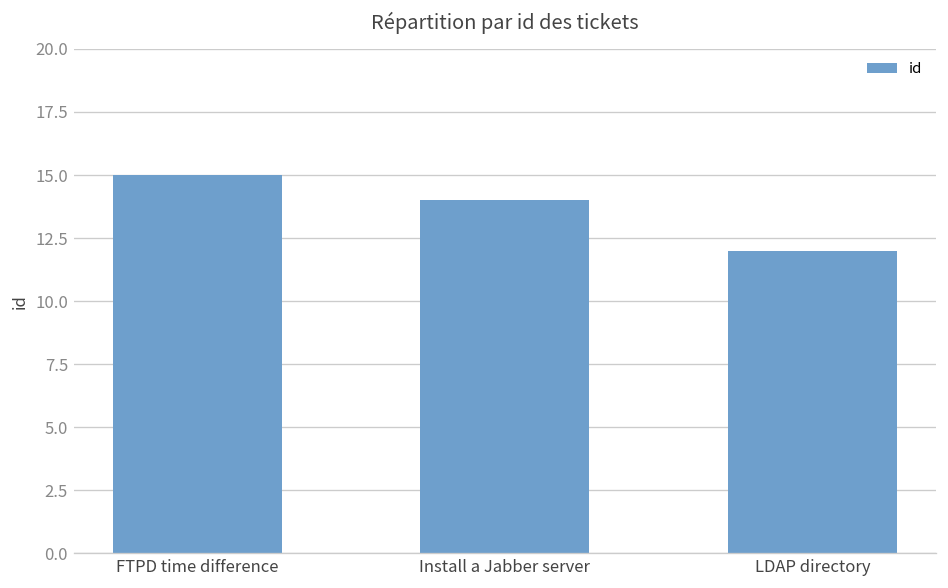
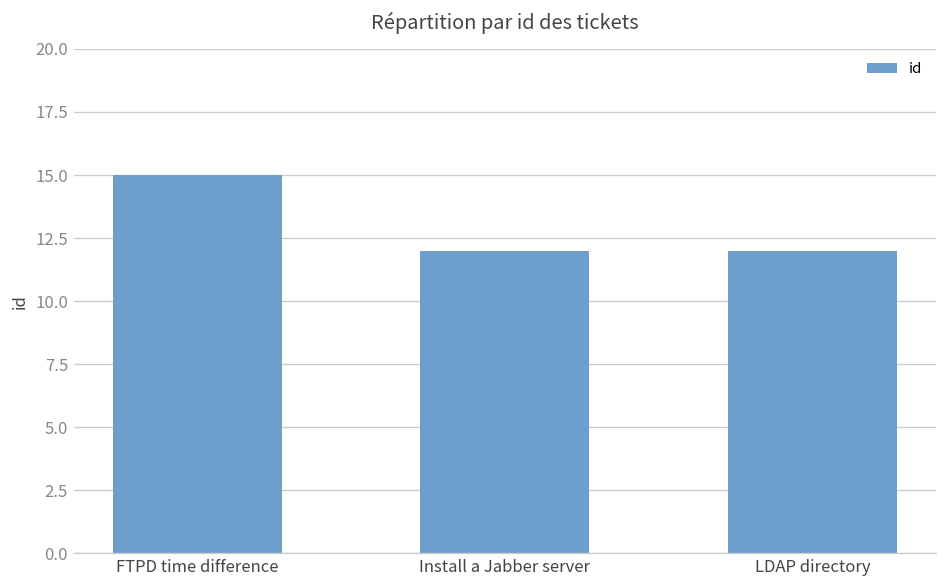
  {
    "FTPD time difference": 15,
-   "Install a Jabber server": 14,
+   "Install a Jabber server": 12,
    "LDAP directory": 12
  }
